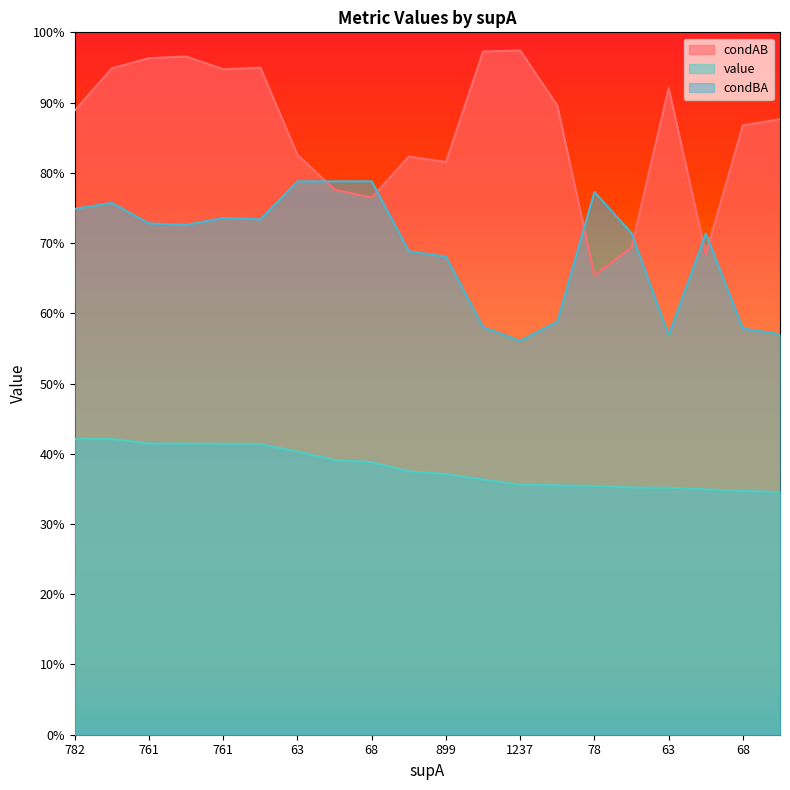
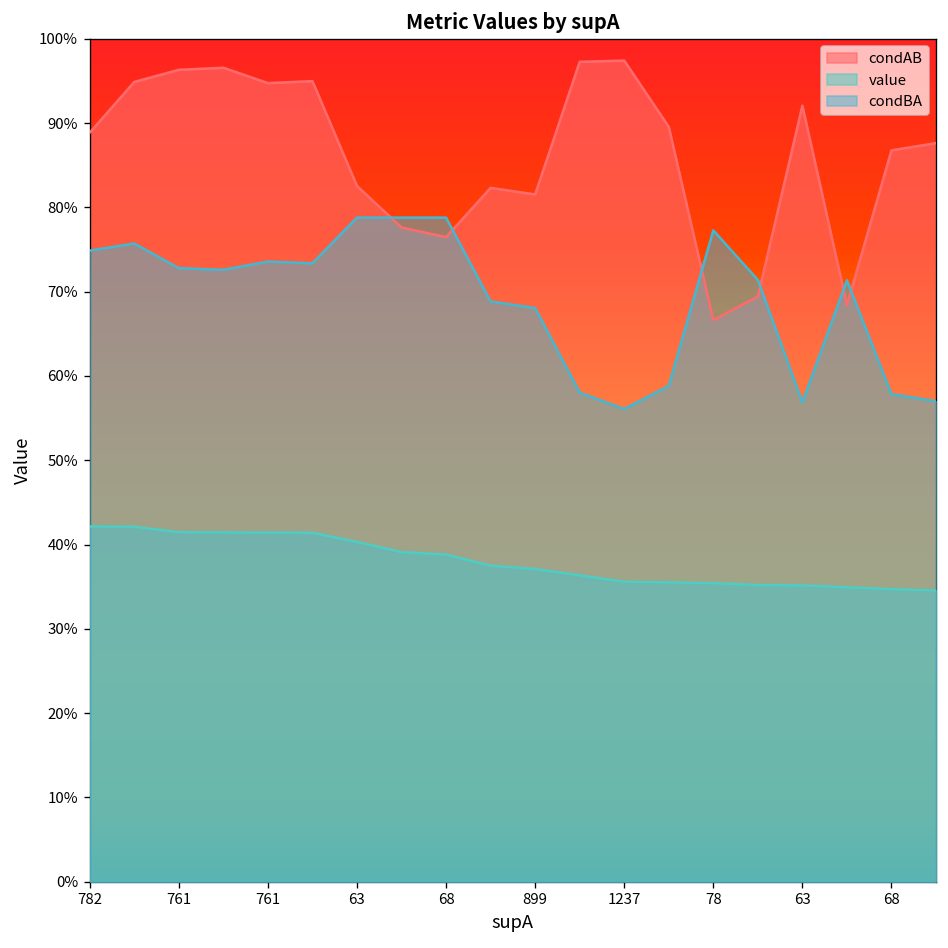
  {
    "condAB": {
      "782": "89%",
      "899": "82%",
      "1237": "97%",
-     "78": "65%"
+     "78": "67%"
    }
  }
